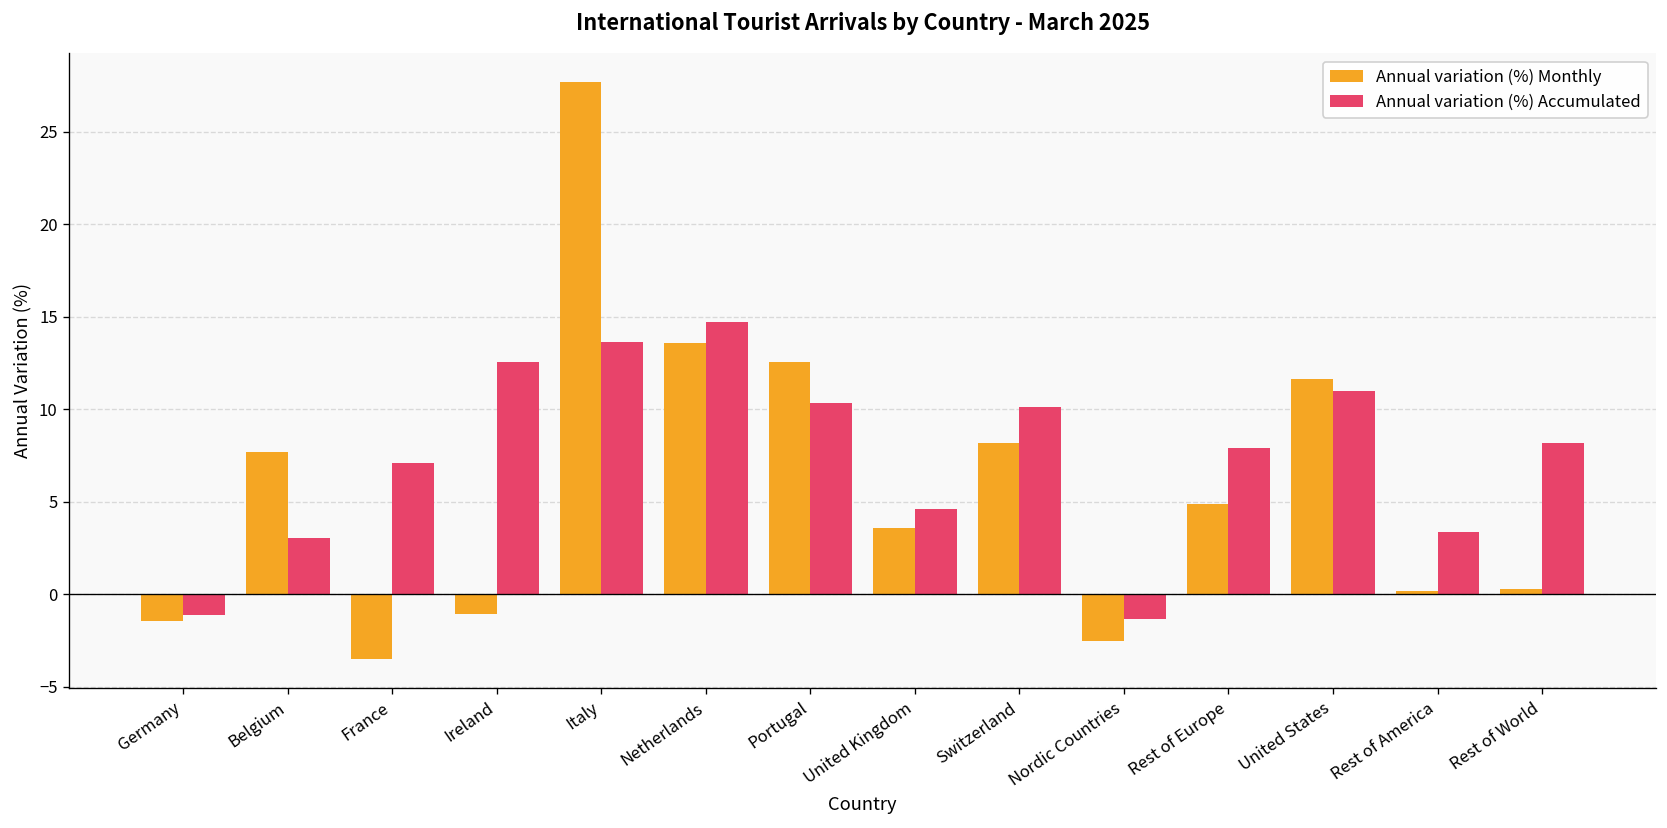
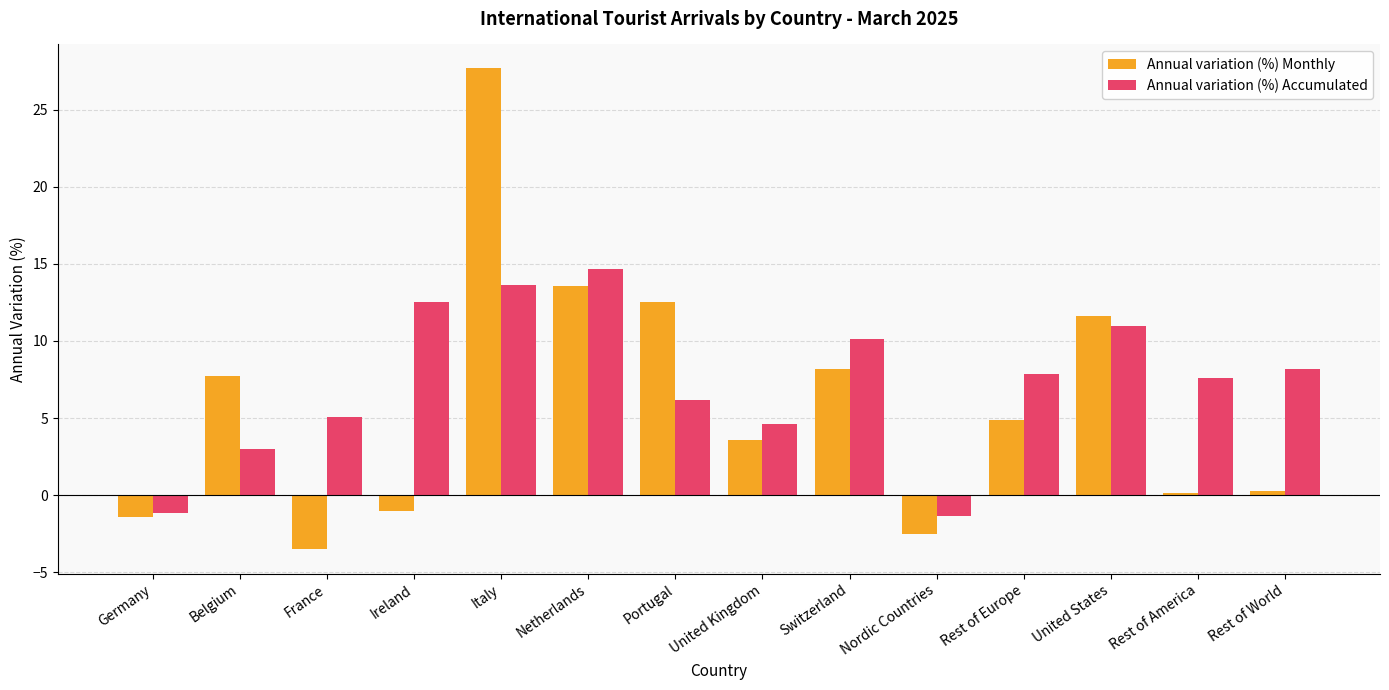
  {
    "Annual variation (%) Monthly": {
      "Germany": -1.4,
      "Belgium": 7.7,
      "France": -3.5,
      "Ireland": -1.1,
      "Italy": 27.7,
      "Netherlands": 13.6,
      "Portugal": 12.5,
      "United Kingdom": 3.6,
      "Switzerland": 8.2,
      "Nordic Countries": -2.5,
      "Rest of Europe": 4.9,
      "United States": 11.6,
      "Rest of World": 0.3
    },
    "Annual variation (%) Accumulated": {
      "Germany": -1.1,
      "Belgium": 3.0,
-     "France": 7.1,
+     "France": 5.0,
      "Ireland": 12.6,
      "Italy": 13.6,
      "Netherlands": 14.7,
-     "Portugal": 10.3,
+     "Portugal": 6.2,
      "United Kingdom": 4.6,
      "Switzerland": 10.1,
      "Nordic Countries": -1.3,
      "Rest of Europe": 7.9,
      "United States": 11.0,
-     "Rest of America": 3.4,
+     "Rest of America": 7.6,
      "Rest of World": 8.2
    }
  }
